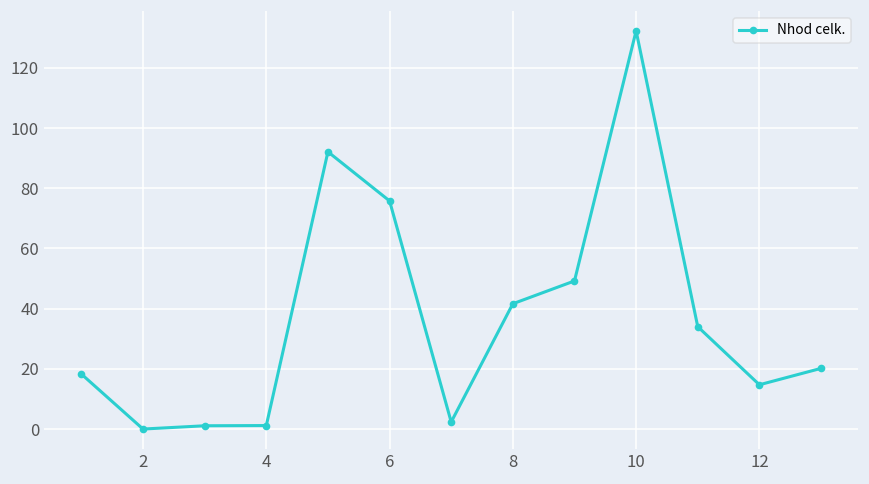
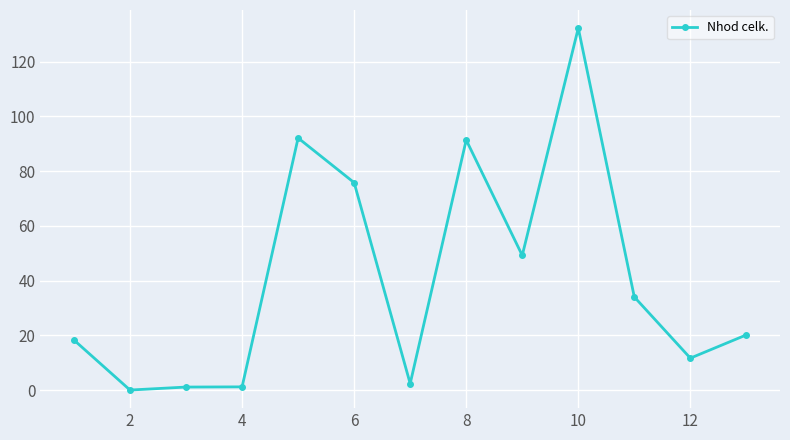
  {
    "2": 0,
    "4": 1,
    "6": 76,
-   "8": 42,
+   "8": 91,
    "10": 132,
-   "12": 15
+   "12": 12
  }
